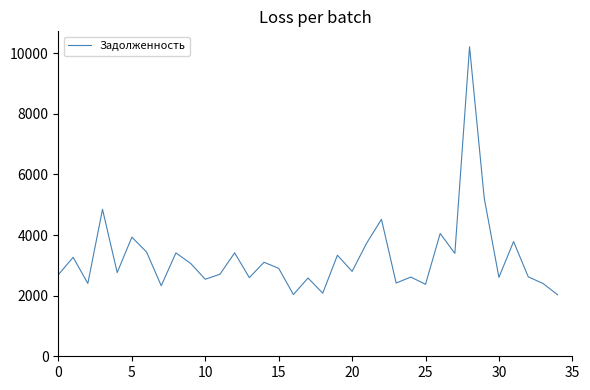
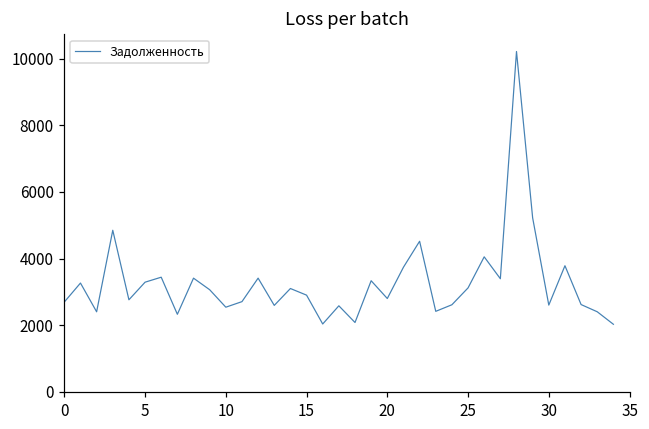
  {
    "0": 2700,
-   "5": 3900,
+   "5": 3300,
    "10": 2500,
    "15": 2900,
    "20": 2800,
-   "25": 2400,
+   "25": 3100,
    "30": 2600
  }
